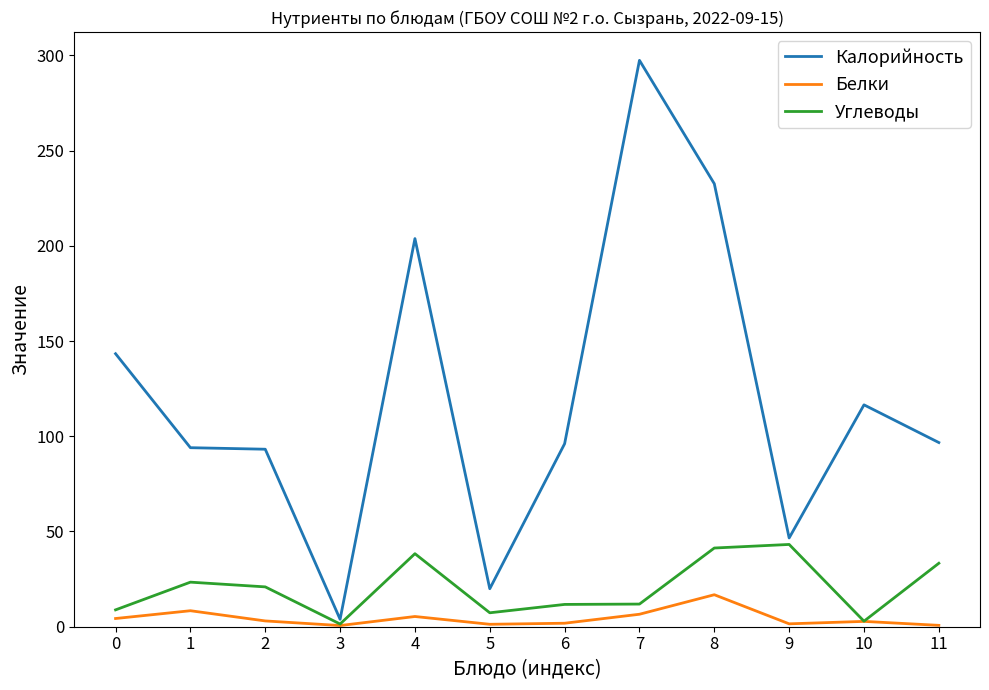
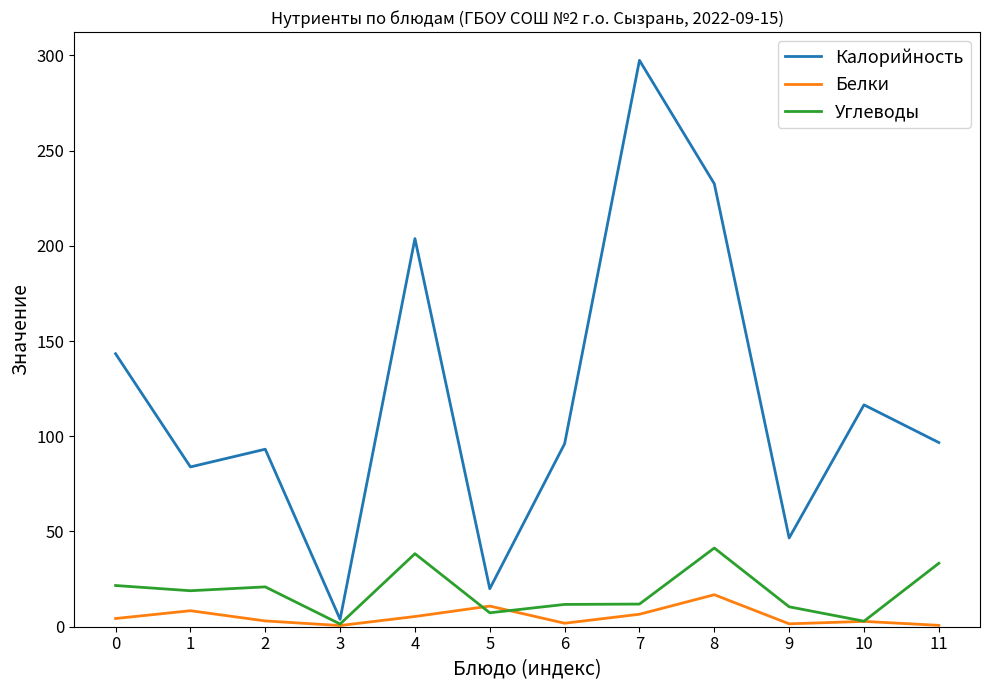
  {
    "Калорийность": {
      "0": 143,
-     "1": 94,
+     "1": 84,
      "2": 93,
      "3": 4,
      "4": 204,
      "5": 20,
      "6": 96,
      "7": 297,
      "8": 233,
      "9": 47,
      "10": 117,
      "11": 97
    },
    "Белки": {
      "0": 4,
      "1": 8,
      "2": 3,
      "4": 5,
-     "5": 1,
+     "5": 11,
      "6": 2,
      "7": 7,
      "8": 17,
      "9": 2,
      "11": 1
    },
    "Углеводы": {
-     "0": 9,
-     "1": 23,
+     "0": 22,
+     "1": 19,
      "2": 21,
      "4": 38,
      "5": 7,
      "6": 12,
      "7": 12,
      "8": 41,
-     "9": 43,
+     "9": 10,
      "11": 33
    }
  }
